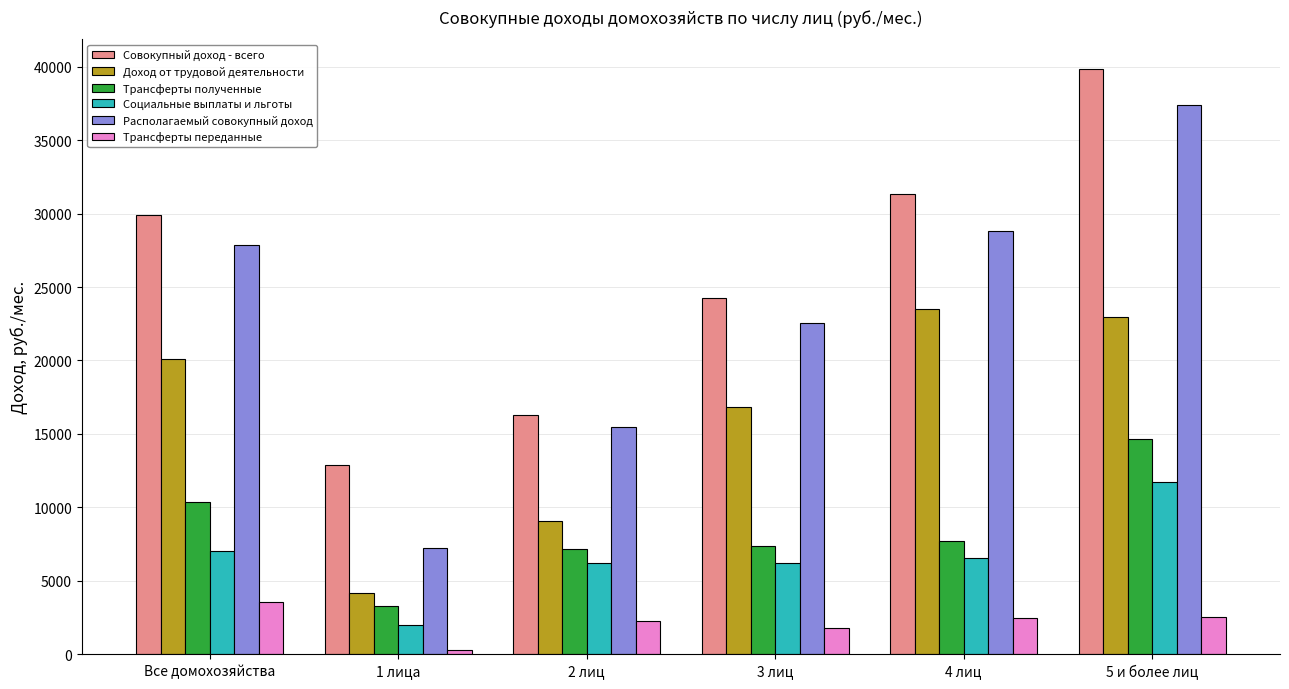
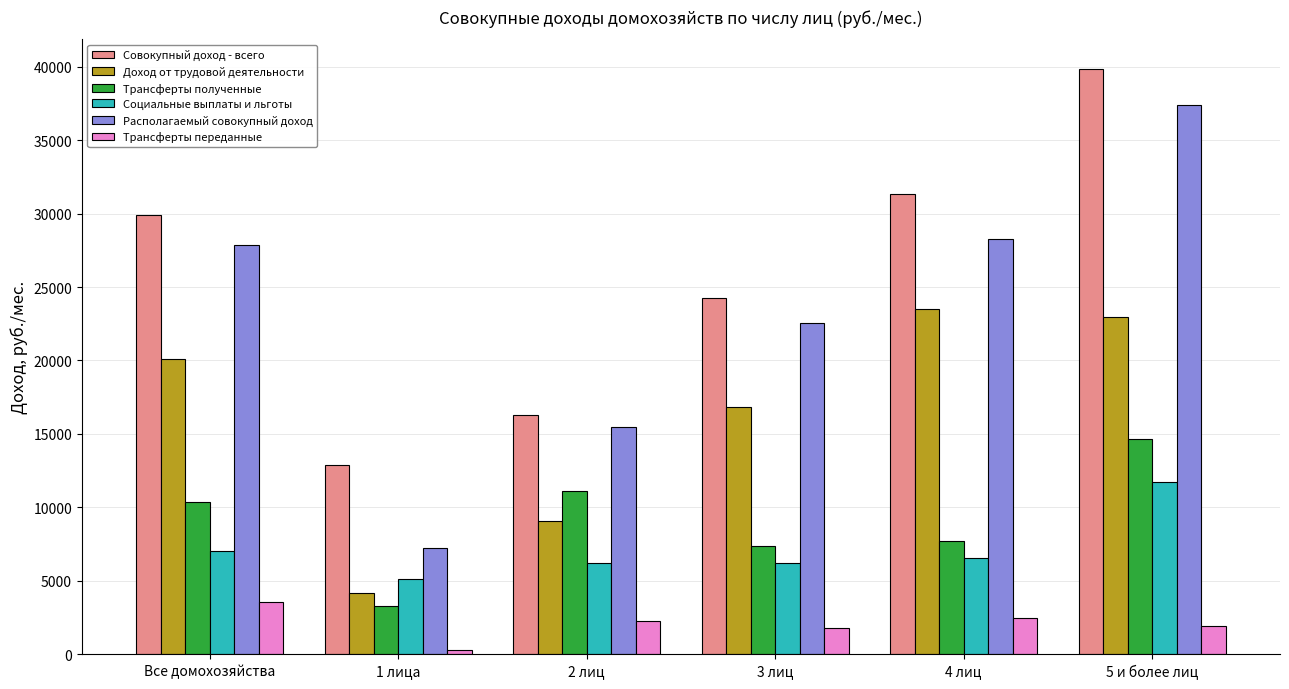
  {
    "Совокупный доход - всего": {
      "Все домохозяйства": 29900,
      "1 лица": 12900,
      "2 лиц": 16300,
      "3 лиц": 24300,
      "4 лиц": 31300,
      "5 и более лиц": 39900
    },
    "Доход от трудовой деятельности": {
      "Все домохозяйства": 20100,
      "1 лица": 4200,
      "2 лиц": 9000,
      "3 лиц": 16800,
      "4 лиц": 23500,
      "5 и более лиц": 23000
    },
    "Трансферты полученные": {
      "Все домохозяйства": 10300,
      "1 лица": 3300,
-     "2 лиц": 7100,
+     "2 лиц": 11100,
      "3 лиц": 7400,
      "4 лиц": 7700,
      "5 и более лиц": 14700
    },
    "Социальные выплаты и льготы": {
      "Все домохозяйства": 7100,
-     "1 лица": 2000,
+     "1 лица": 5100,
      "2 лиц": 6200,
      "3 лиц": 6200,
      "4 лиц": 6500,
      "5 и более лиц": 11800
    },
    "Располагаемый совокупный доход": {
      "Все домохозяйства": 27900,
      "1 лица": 7200,
      "2 лиц": 15400,
      "3 лиц": 22500,
-     "4 лиц": 28800,
+     "4 лиц": 28300,
      "5 и более лиц": 37400
    },
    "Трансферты переданные": {
      "Все домохозяйства": 3600,
      "1 лица": 300,
      "2 лиц": 2300,
      "3 лиц": 1700,
      "4 лиц": 2500,
-     "5 и более лиц": 2500
+     "5 и более лиц": 1900
    }
  }
